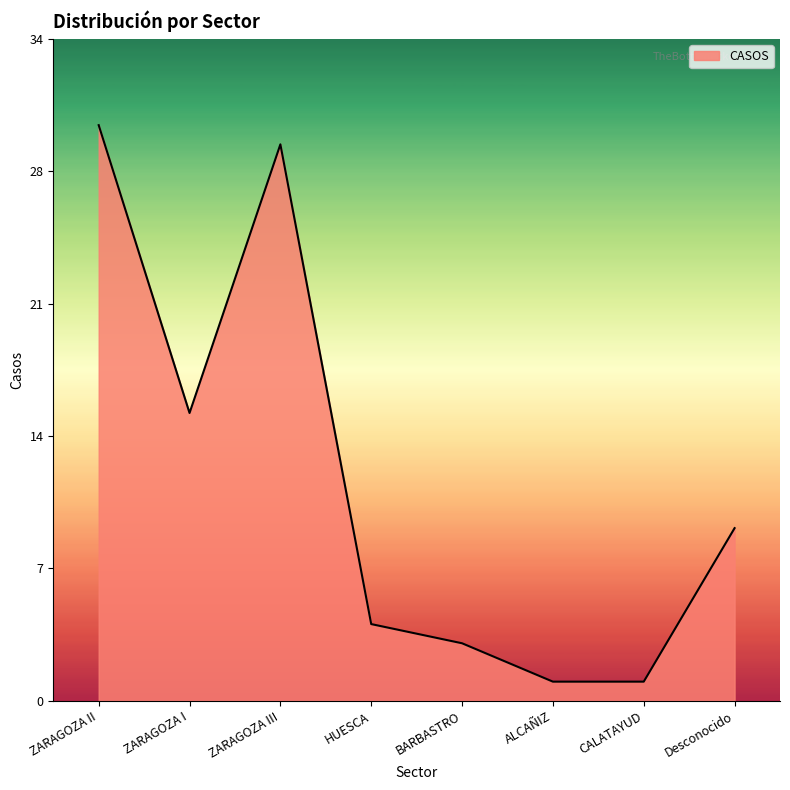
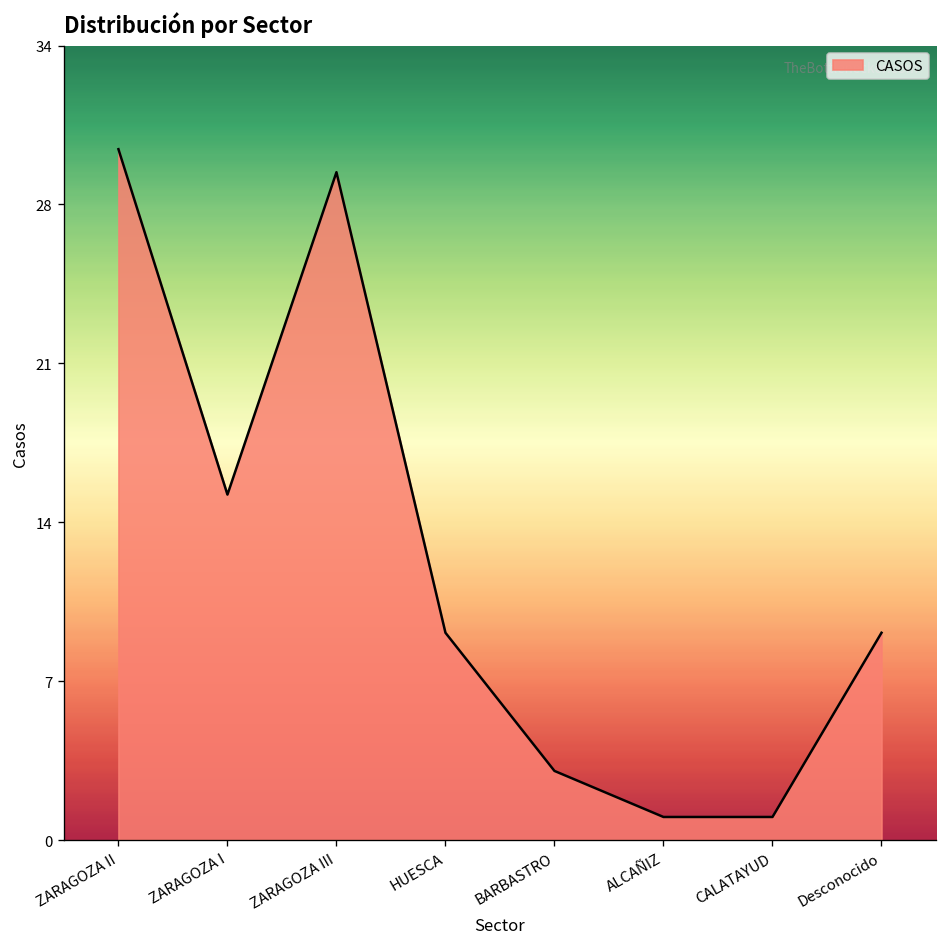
  {
    "ZARAGOZA II": 30,
    "ZARAGOZA I": 15,
    "ZARAGOZA III": 29,
-   "HUESCA": 4,
+   "HUESCA": 9,
    "BARBASTRO": 3,
    "ALCAÑIZ": 1,
    "CALATAYUD": 1,
    "Desconocido": 9
  }
